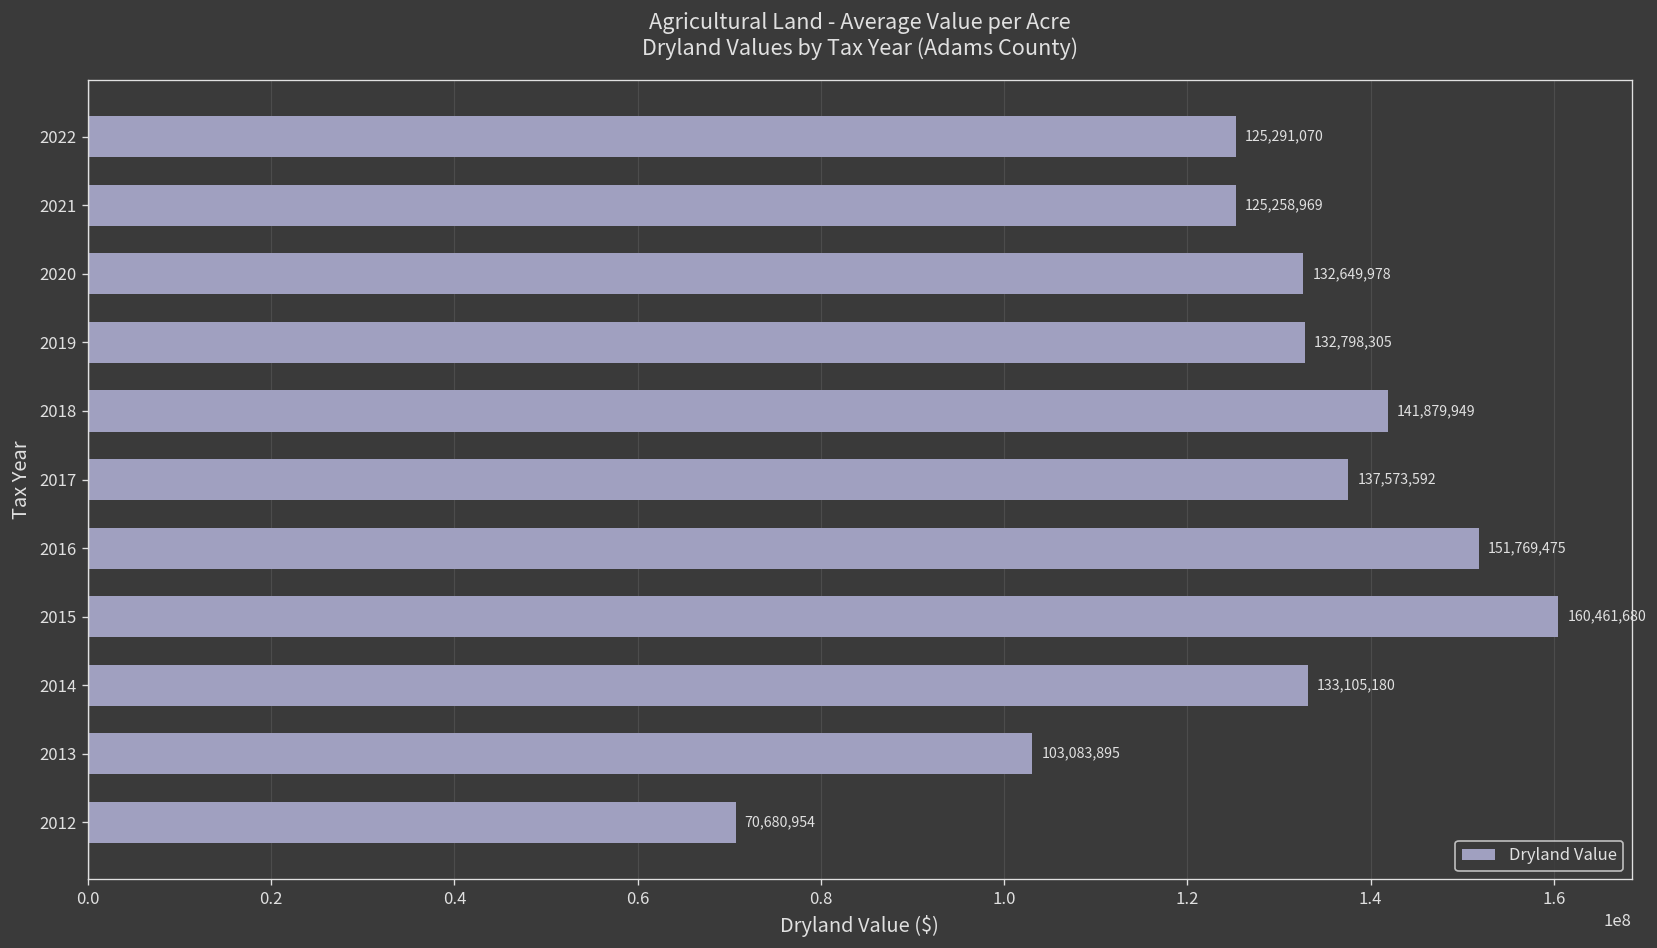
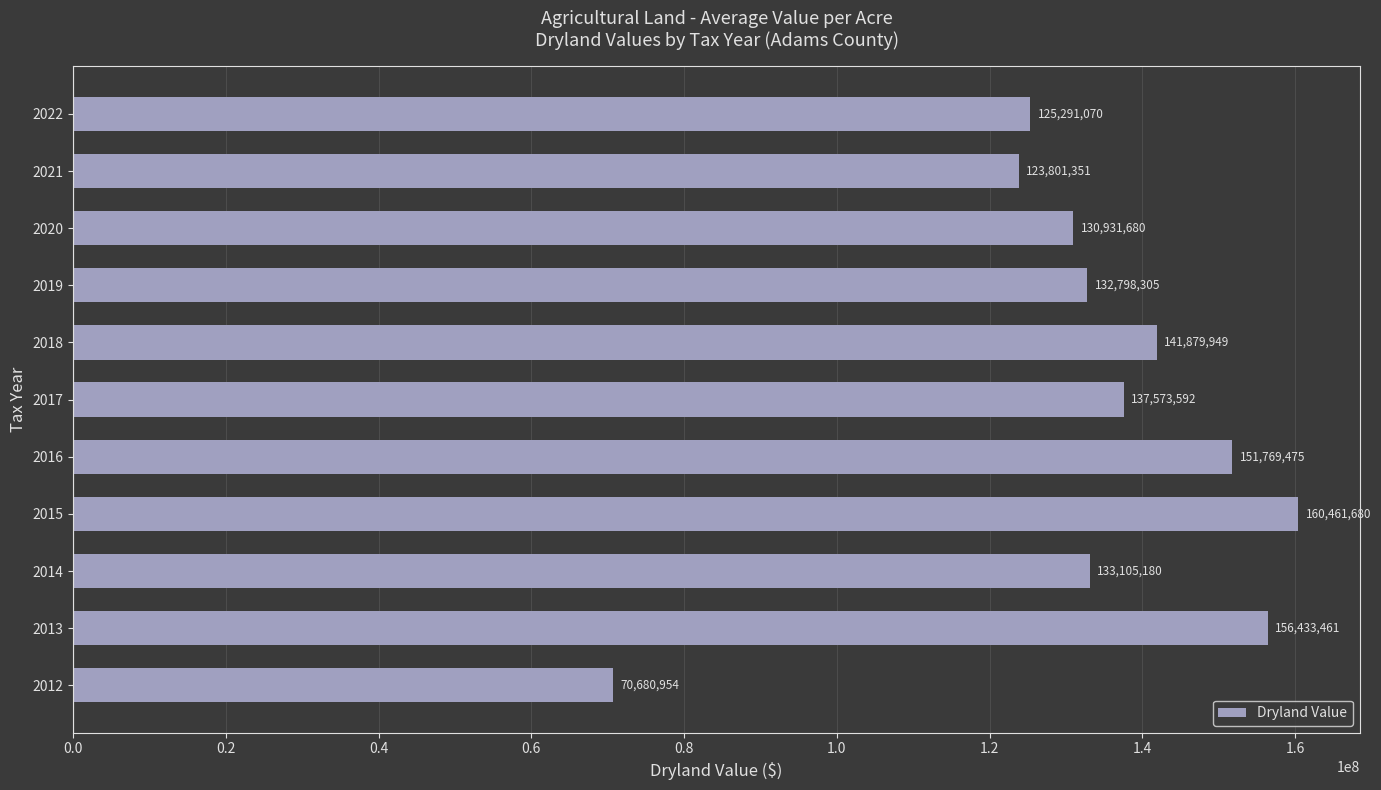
  {
    "2022": "125,291,070",
-   "2021": "125,258,969",
-   "2020": "132,649,978",
+   "2021": "123,801,351",
+   "2020": "130,931,680",
    "2019": "132,798,305",
    "2018": "141,879,949",
    "2017": "137,573,592",
    "2016": "151,769,475",
    "2015": "160,461,680",
    "2014": "133,105,180",
-   "2013": "103,083,895",
+   "2013": "156,433,461",
    "2012": "70,680,954"
  }
